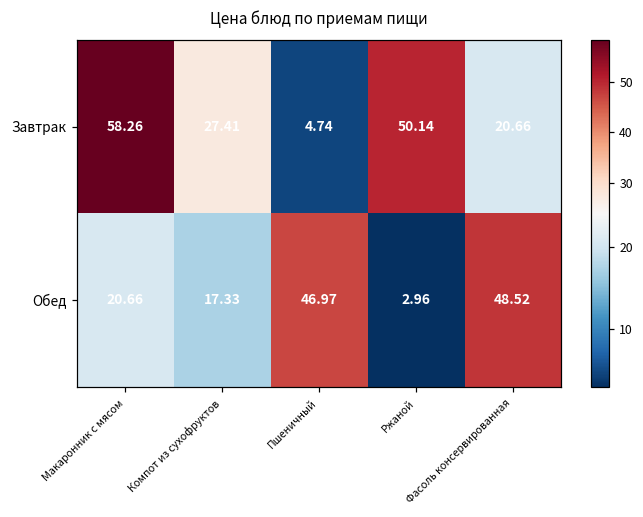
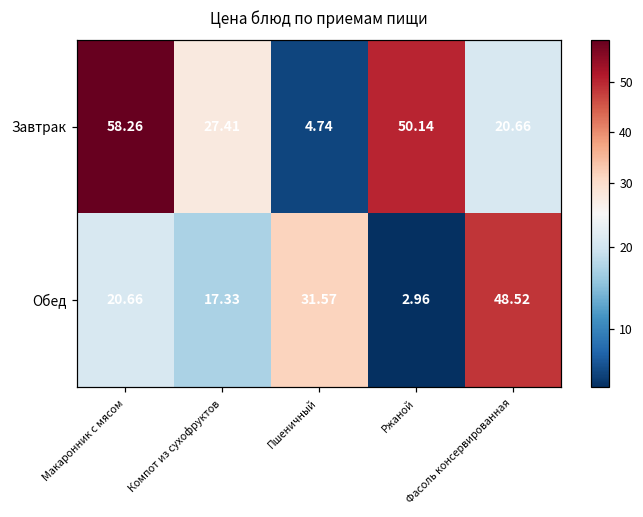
  {
    "Завтрак": {
      "Макаронник с мясом": 58.26,
      "Пшеничный": 4.74,
      "Ржаной": 50.14
    },
    "Обед": {
      "Компот из сухофруктов": 17.33,
-     "Пшеничный": 46.97,
+     "Пшеничный": 31.57,
      "Ржаной": 2.96,
      "Фасоль консервированная": 48.52
    }
  }
